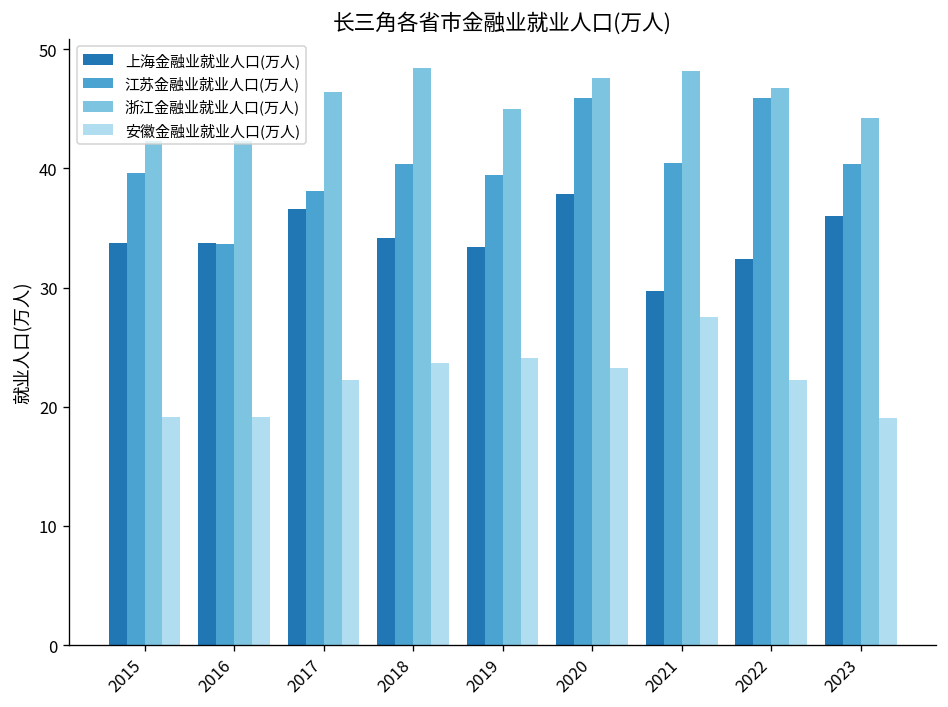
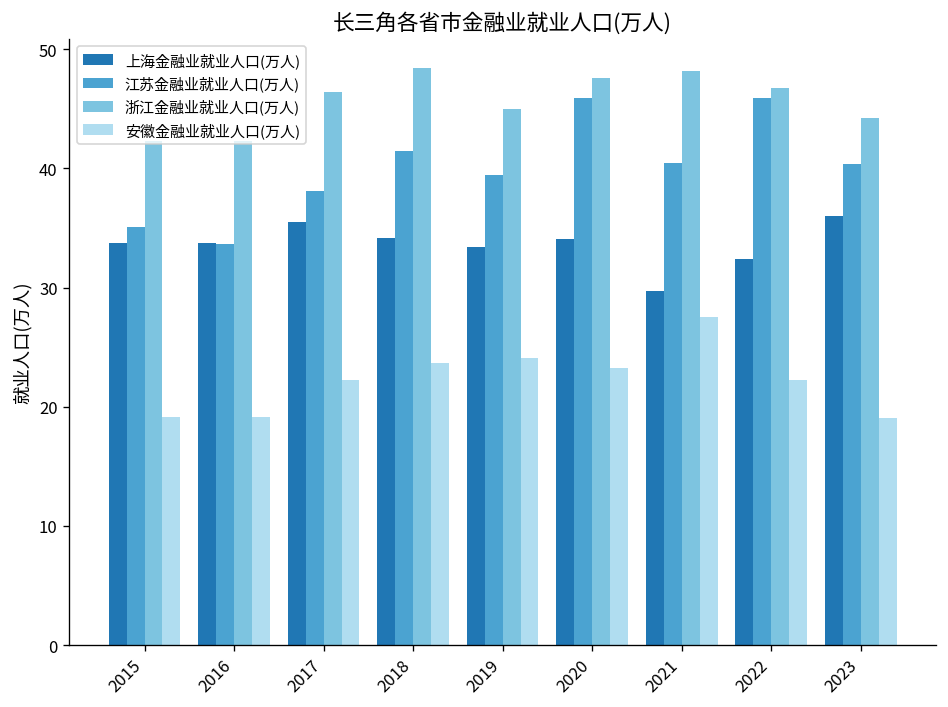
  {
    "上海金融业就业人口(万人)": {
      "2015": 34,
      "2016": 34,
-     "2017": 37,
+     "2017": 36,
      "2018": 34,
      "2019": 33,
-     "2020": 38,
+     "2020": 34,
      "2021": 30,
      "2022": 32,
      "2023": 36
    },
    "江苏金融业就业人口(万人)": {
-     "2015": 40,
+     "2015": 35,
      "2016": 34,
      "2017": 38,
-     "2018": 40,
+     "2018": 41,
      "2019": 39,
      "2020": 46,
      "2021": 40,
      "2022": 46,
      "2023": 40
    }
  }
